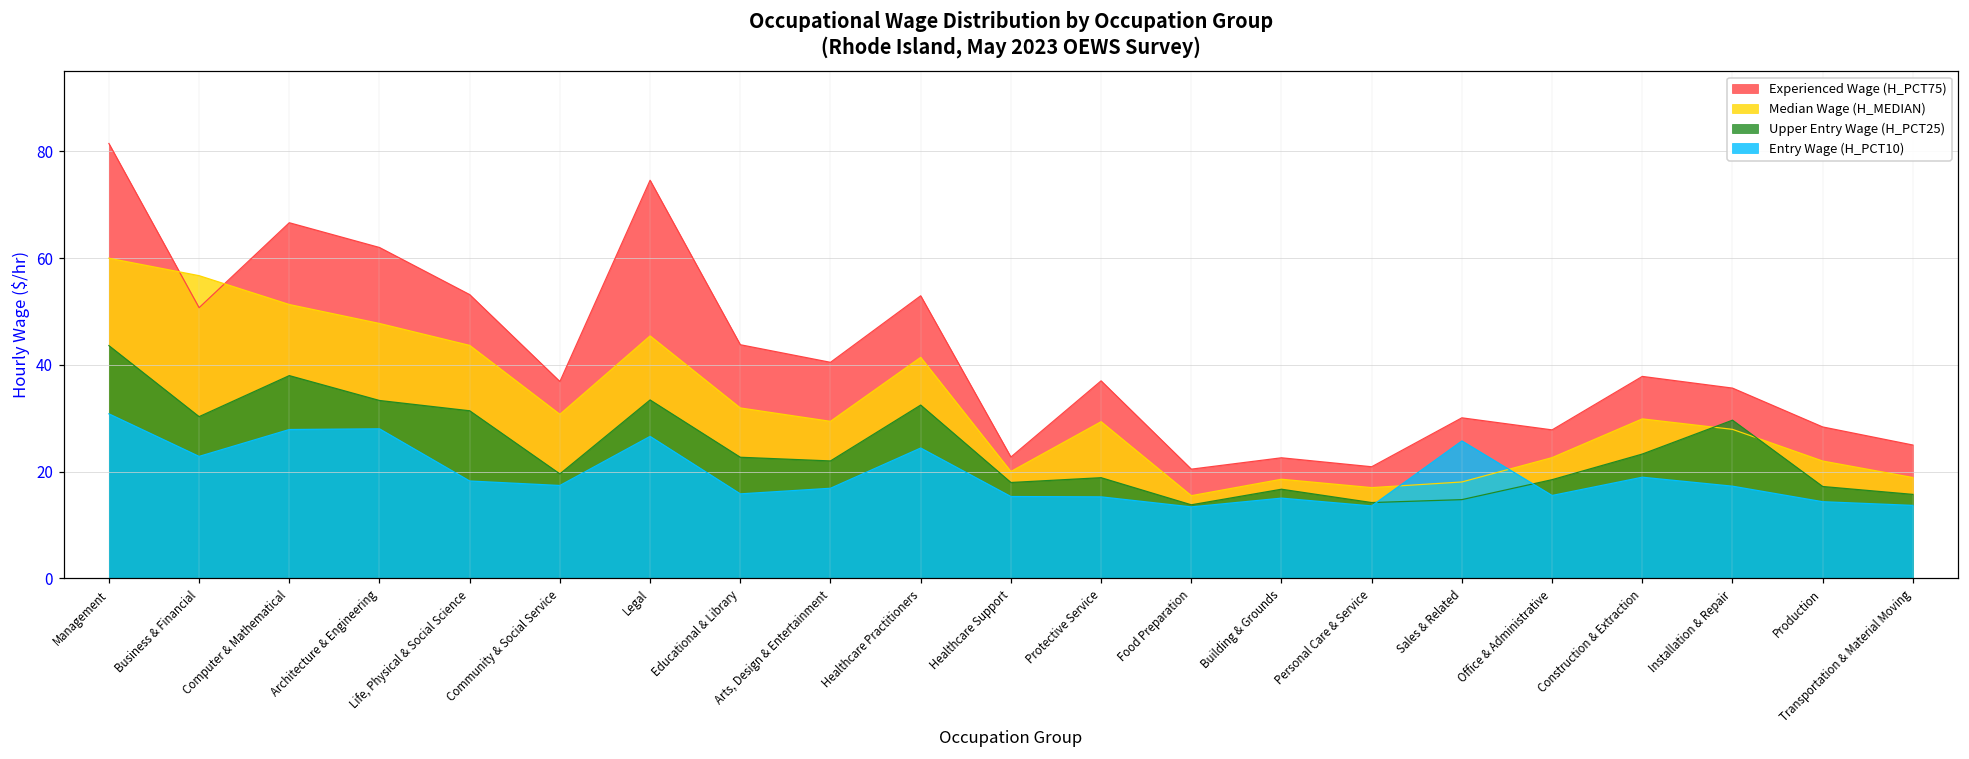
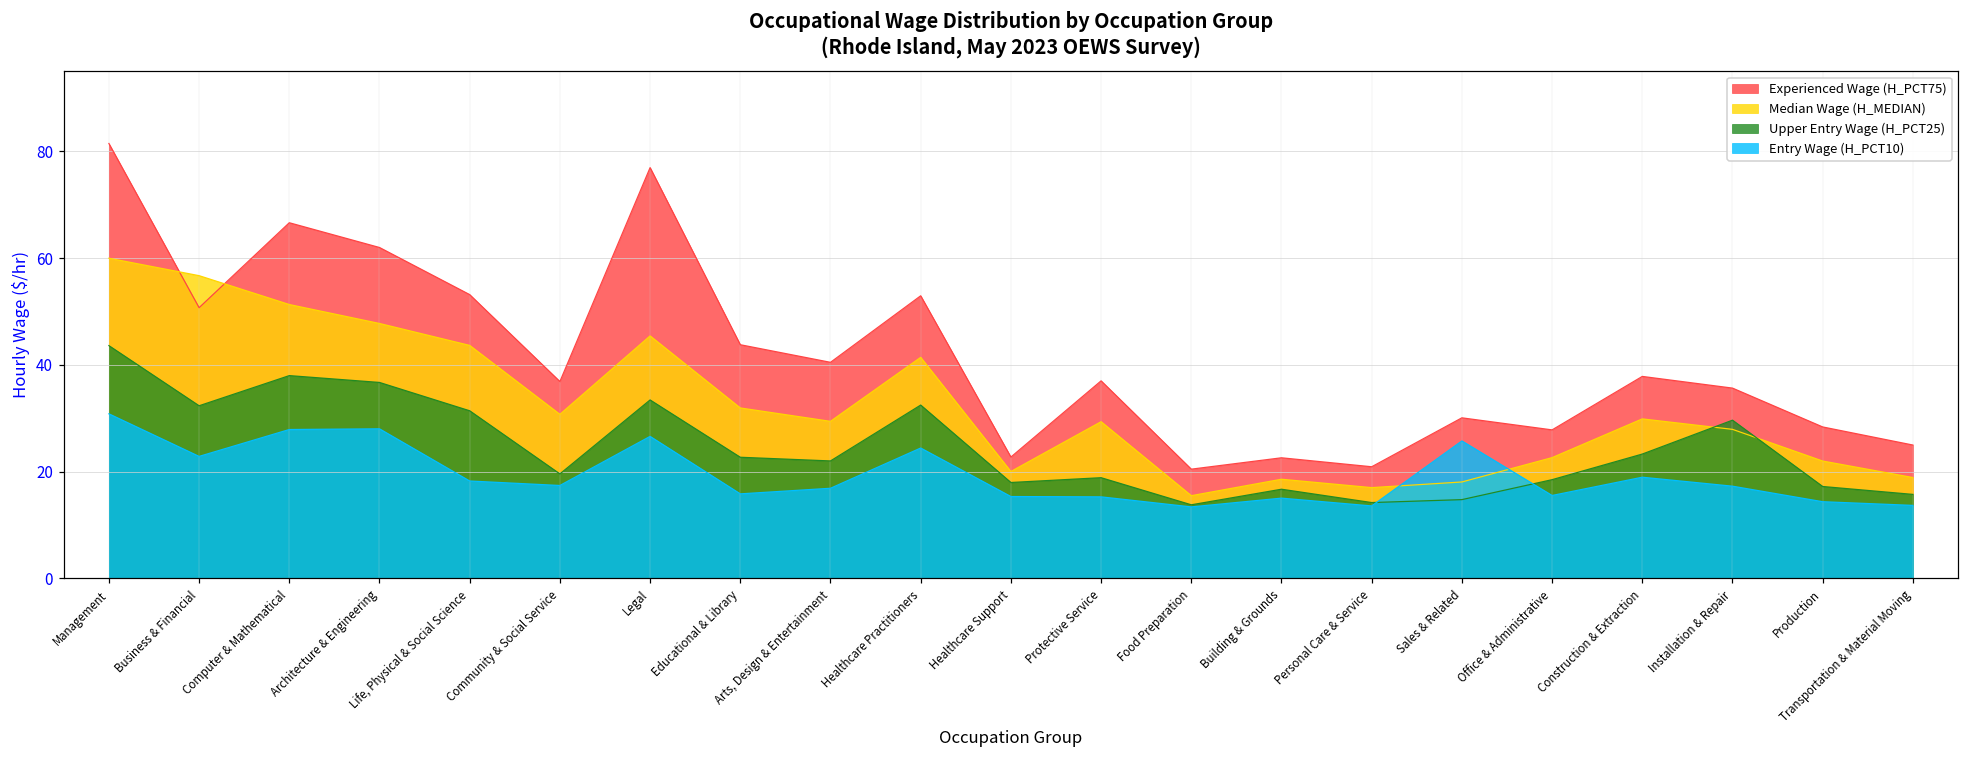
  {
    "Experienced Wage (H_PCT75)": {
      "Management": 81,
      "Business & Financial": 51,
      "Computer & Mathematical": 67,
      "Architecture & Engineering": 62,
      "Life, Physical & Social Science": 53,
      "Community & Social Service": 37,
-     "Legal": 75,
+     "Legal": 77,
      "Educational & Library": 44,
      "Arts, Design & Entertainment": 40,
      "Healthcare Practitioners": 53,
      "Healthcare Support": 23,
      "Protective Service": 37,
      "Food Preparation": 20,
      "Building & Grounds": 23,
      "Personal Care & Service": 21,
      "Sales & Related": 30,
      "Office & Administrative": 28,
      "Construction & Extraction": 38,
      "Installation & Repair": 36,
      "Production": 28,
      "Transportation & Material Moving": 25
    },
    "Median Wage (H_MEDIAN)": {
      "Management": 60,
      "Business & Financial": 57,
      "Computer & Mathematical": 51,
      "Architecture & Engineering": 48,
      "Life, Physical & Social Science": 44,
      "Community & Social Service": 31,
      "Legal": 45,
      "Educational & Library": 32,
      "Arts, Design & Entertainment": 29,
      "Healthcare Practitioners": 41,
      "Healthcare Support": 20,
      "Protective Service": 29,
      "Food Preparation": 15,
      "Building & Grounds": 19,
      "Personal Care & Service": 17,
      "Sales & Related": 18,
      "Office & Administrative": 23,
      "Construction & Extraction": 30,
      "Installation & Repair": 28,
      "Production": 22,
      "Transportation & Material Moving": 19
    },
    "Upper Entry Wage (H_PCT25)": {
      "Management": 44,
-     "Business & Financial": 30,
+     "Business & Financial": 32,
      "Computer & Mathematical": 38,
-     "Architecture & Engineering": 33,
+     "Architecture & Engineering": 37,
      "Life, Physical & Social Science": 31,
      "Community & Social Service": 20,
      "Legal": 33,
      "Educational & Library": 23,
      "Arts, Design & Entertainment": 22,
      "Healthcare Practitioners": 32,
      "Healthcare Support": 18,
      "Protective Service": 19,
      "Building & Grounds": 17,
      "Personal Care & Service": 14,
      "Sales & Related": 15,
      "Office & Administrative": 18,
      "Construction & Extraction": 23,
      "Installation & Repair": 30,
      "Production": 17,
      "Transportation & Material Moving": 16
    },
    "Entry Wage (H_PCT10)": {
      "Management": 31,
      "Business & Financial": 23,
      "Computer & Mathematical": 28,
      "Architecture & Engineering": 28,
      "Life, Physical & Social Science": 18,
      "Community & Social Service": 17,
      "Legal": 27,
      "Educational & Library": 16,
      "Arts, Design & Entertainment": 17,
      "Healthcare Practitioners": 24,
      "Healthcare Support": 15,
      "Protective Service": 15,
      "Building & Grounds": 15,
      "Personal Care & Service": 14,
      "Sales & Related": 26,
      "Office & Administrative": 16,
      "Construction & Extraction": 19,
      "Installation & Repair": 17,
      "Production": 14,
      "Transportation & Material Moving": 14
    }
  }
